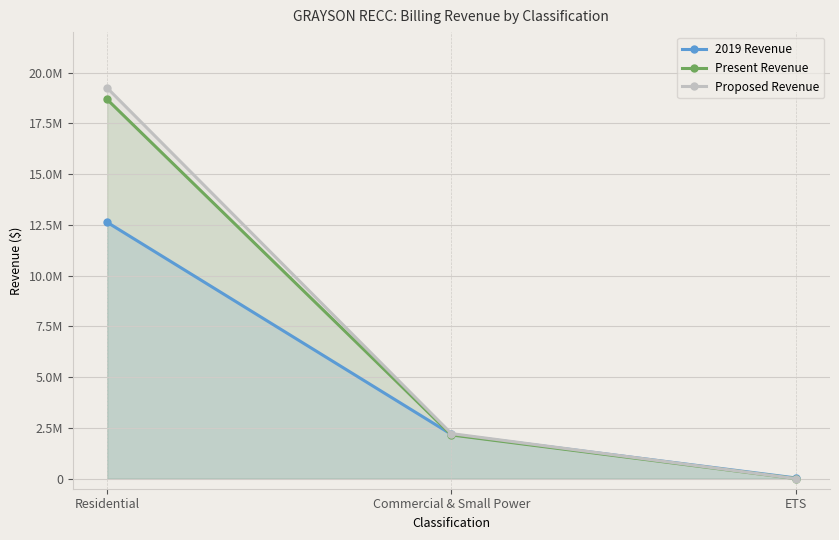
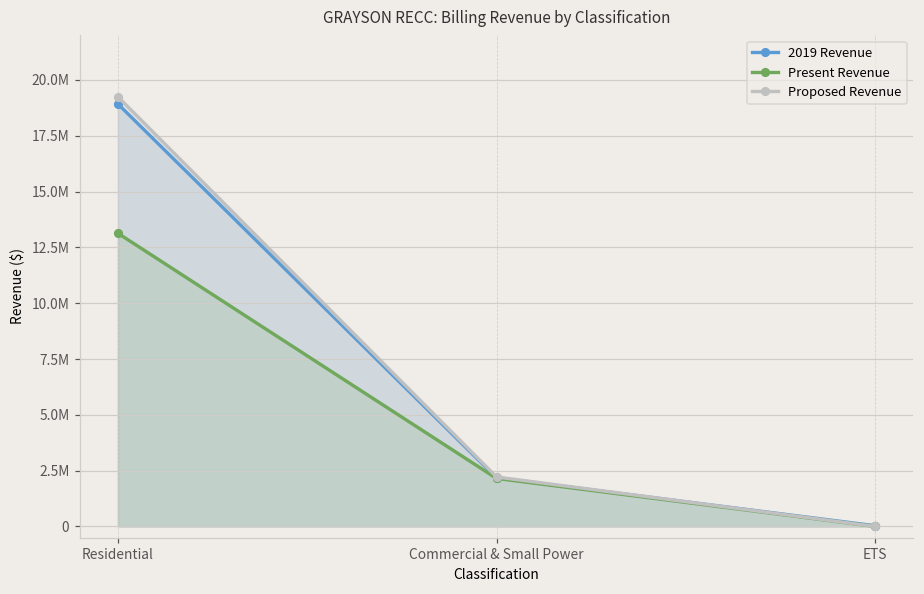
  {
    "2019 Revenue": {
-     "Residential": 12600000
+     "Residential": 18900000
    },
    "Present Revenue": {
-     "Residential": 18700000
+     "Residential": 13100000
    },
    "Proposed Revenue": {
      "Residential": 19200000
    }
  }
